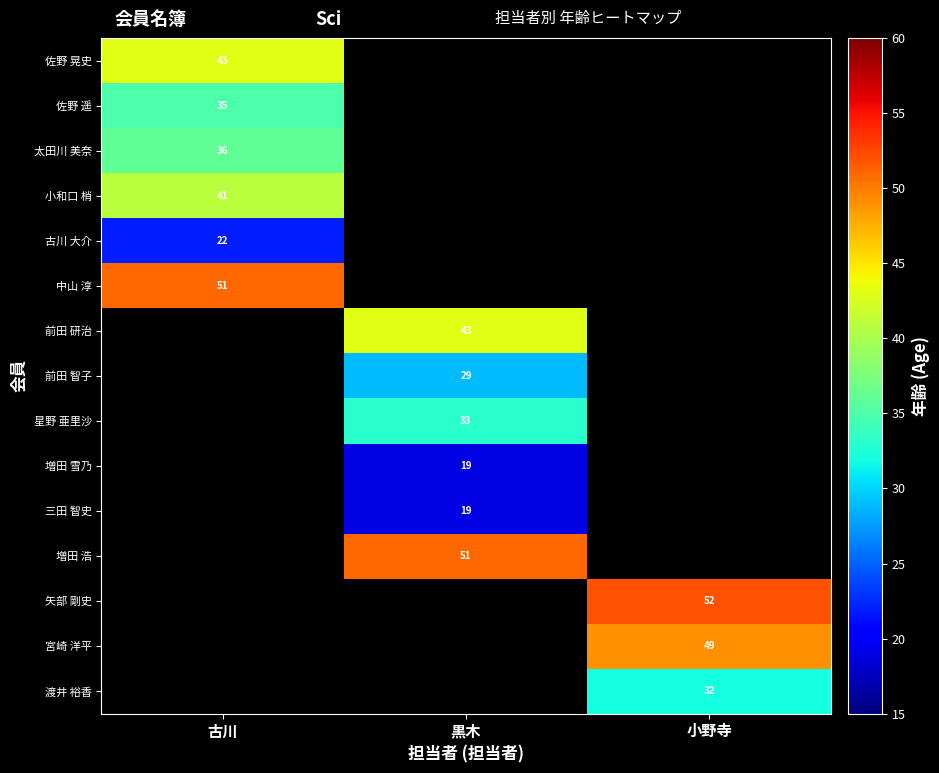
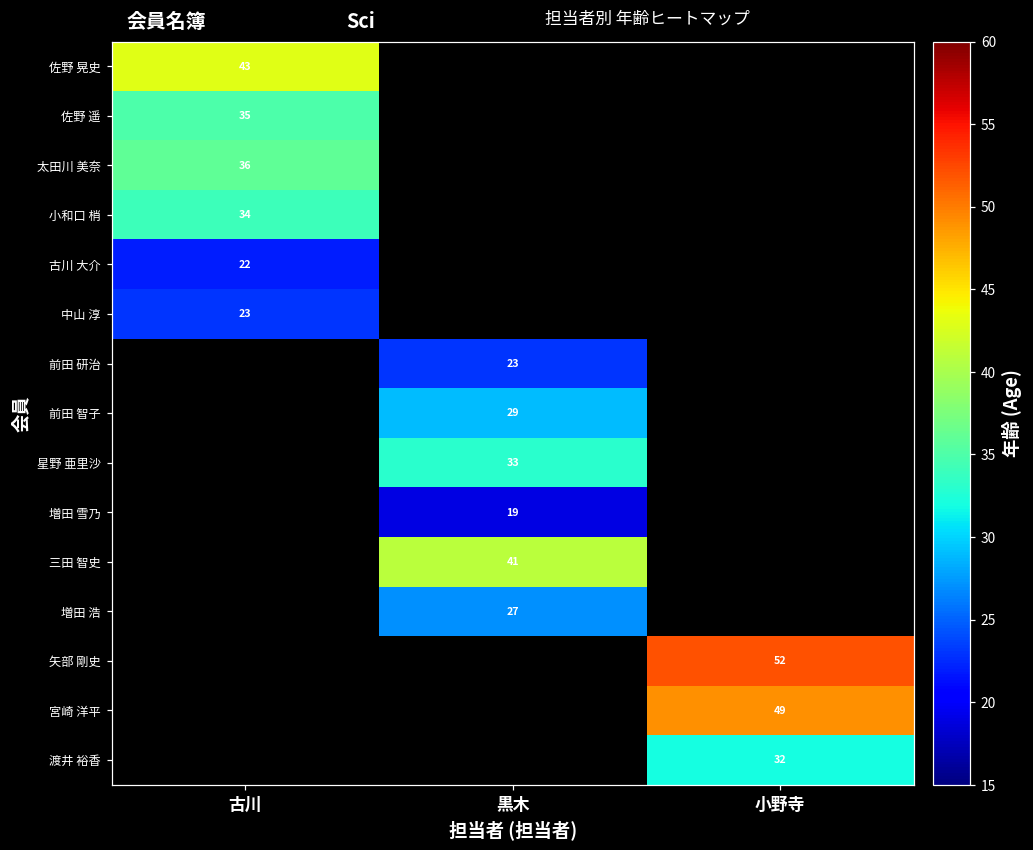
  {
    "佐野 晃史": {
      "古川": 43
    },
    "佐野 遥": {
      "古川": 35
    },
    "太田川 美奈": {
      "古川": 36
    },
    "小和口 梢": {
-     "古川": 41
+     "古川": 34
    },
    "古川 大介": {
      "古川": 22
    },
    "中山 淳": {
-     "古川": 51
+     "古川": 23
    },
    "前田 研治": {
-     "黒木": 43
+     "黒木": 23
    },
    "前田 智子": {
      "黒木": 29
    },
    "星野 亜里沙": {
      "黒木": 33
    },
    "増田 雪乃": {
      "黒木": 19
    },
    "三田 智史": {
-     "黒木": 19
+     "黒木": 41
    },
    "増田 浩": {
-     "黒木": 51
+     "黒木": 27
    },
    "矢部 剛史": {
      "小野寺": 52
    },
    "宮崎 洋平": {
      "小野寺": 49
    },
    "渡井 裕香": {
      "小野寺": 32
    }
  }
